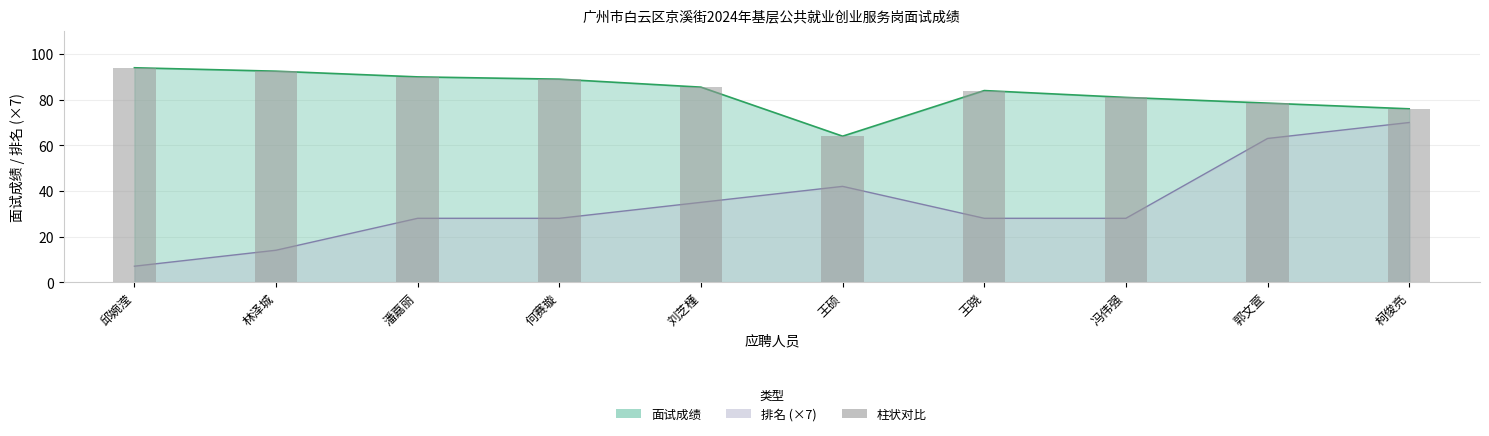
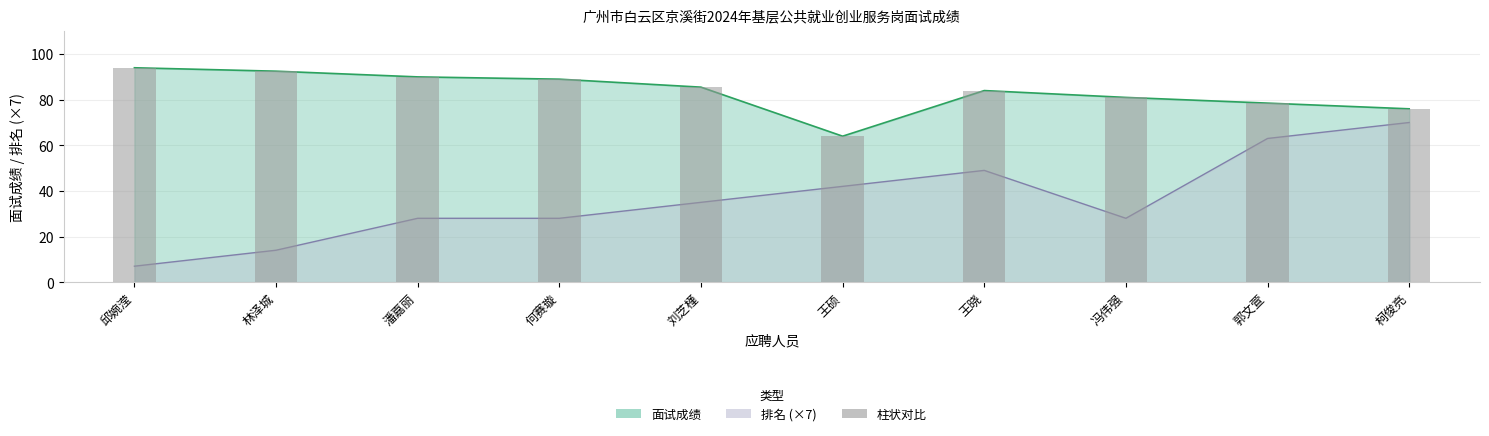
  {
    "面试成绩": {
      "邱婉滢": 94,
      "林泽城": 93,
      "潘嘉丽": 90,
      "何赛璇": 89,
      "刘芝槿": 86,
      "王硕": 64,
      "王晓": 84,
      "冯伟强": 81,
      "郭文萱": 79,
      "柯俊亮": 76
    },
    "排名 (×7)": {
      "邱婉滢": 7,
      "林泽城": 14,
      "潘嘉丽": 28,
      "何赛璇": 28,
      "刘芝槿": 35,
      "王硕": 42,
-     "王晓": 28,
+     "王晓": 49,
      "冯伟强": 28,
      "郭文萱": 63,
      "柯俊亮": 70
    }
  }
